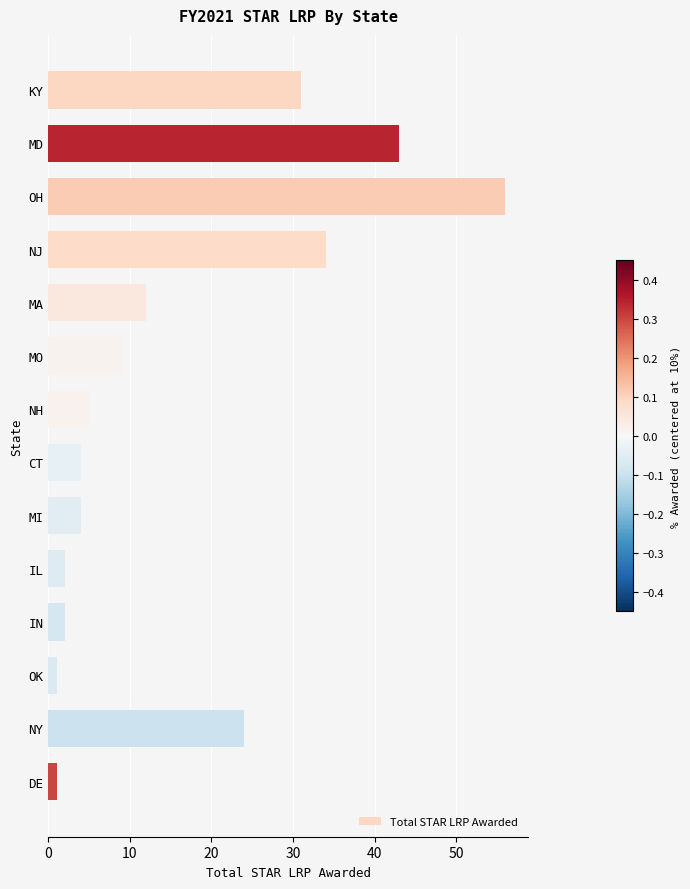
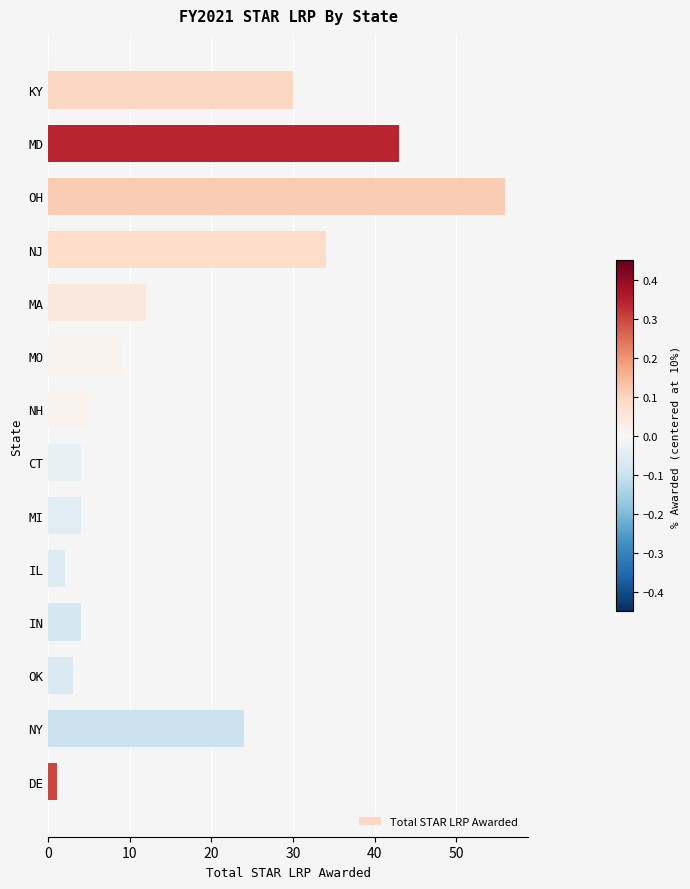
  {
-   "KY": 31,
+   "KY": 30,
    "MD": 43,
    "OH": 56,
    "NJ": 34,
    "MA": 12,
    "MO": 9,
    "NH": 5,
    "CT": 4,
    "MI": 4,
    "IL": 2,
-   "IN": 2,
-   "OK": 1,
+   "IN": 4,
+   "OK": 3,
    "NY": 24,
    "DE": 1
  }
